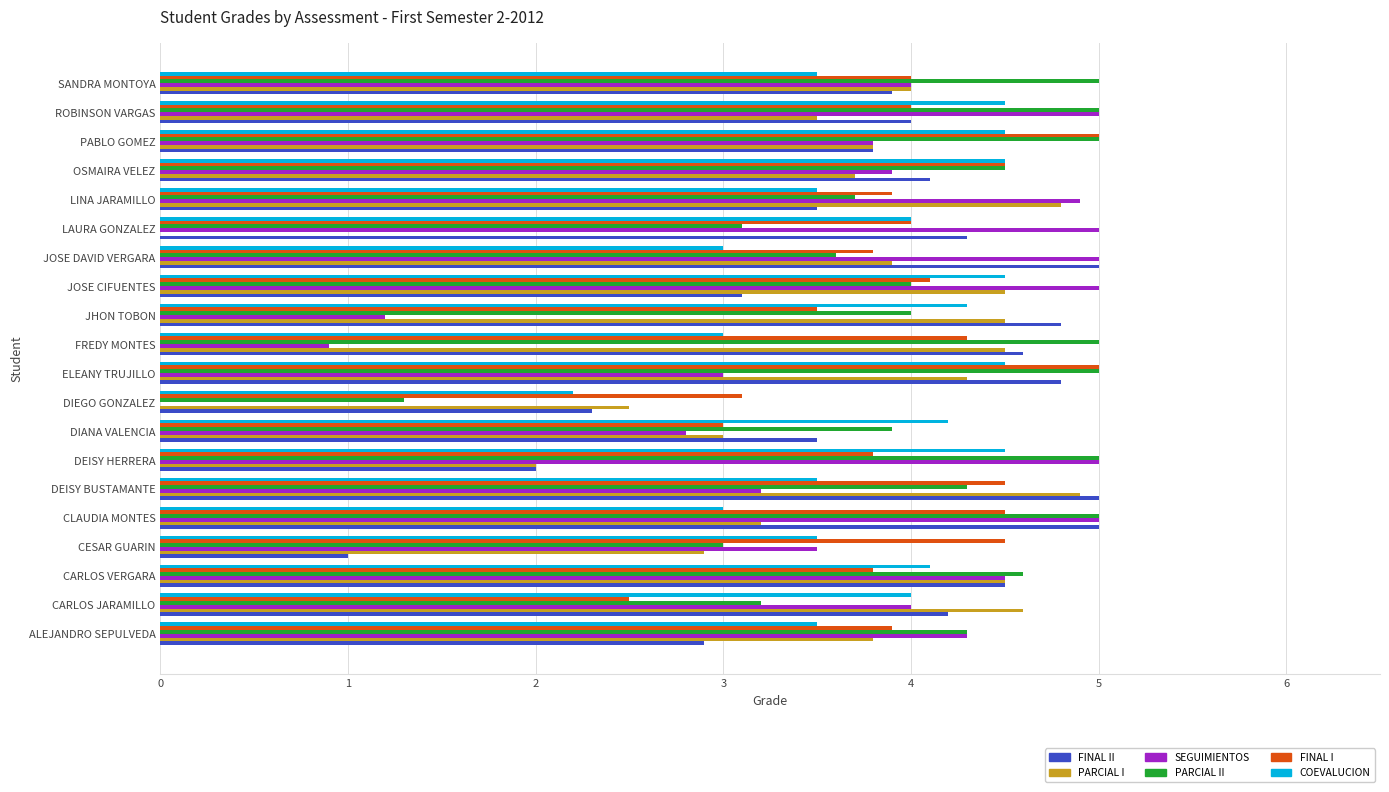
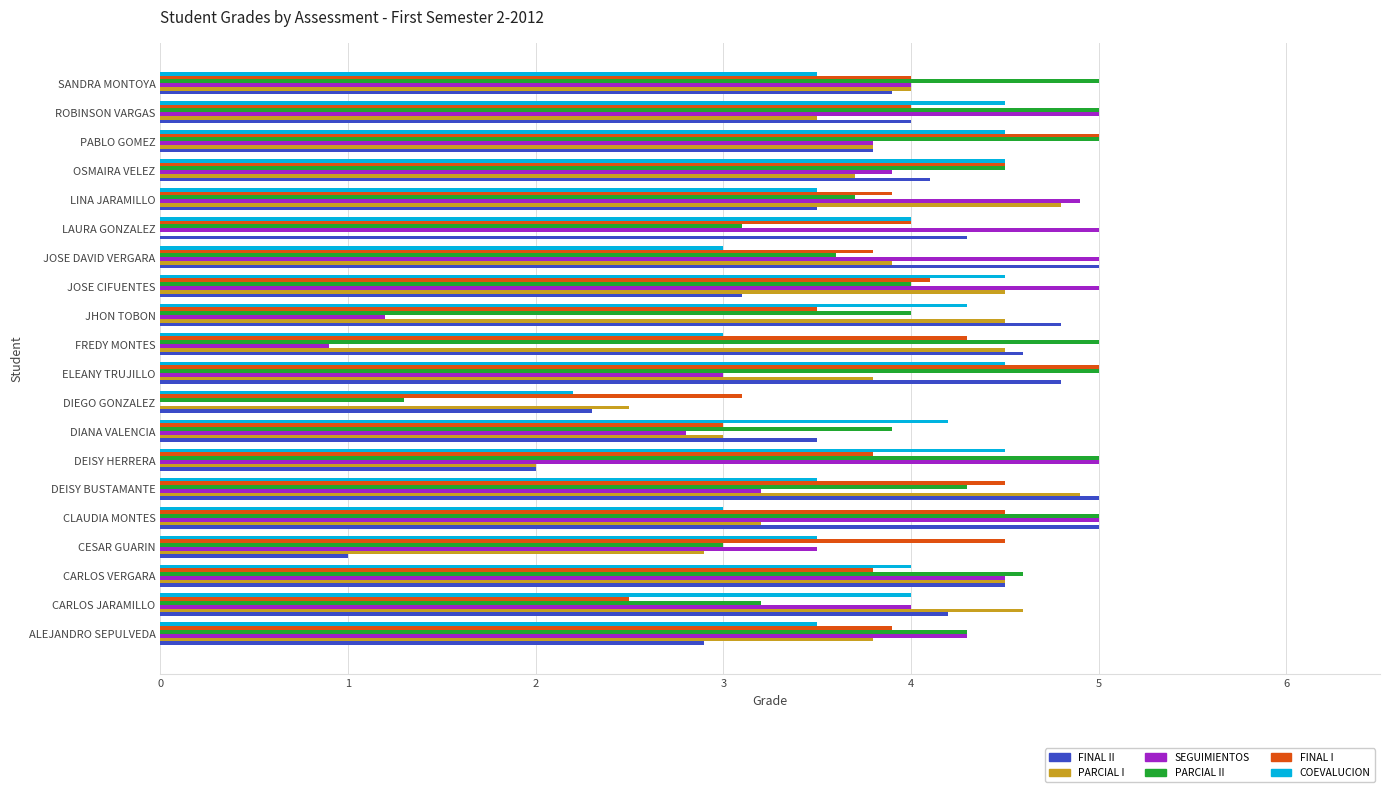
  {
    "FINAL II": {
      "SANDRA MONTOYA": 3.9,
      "ROBINSON VARGAS": 4.0,
      "PABLO GOMEZ": 3.8,
      "OSMAIRA VELEZ": 4.1,
      "LINA JARAMILLO": 3.5,
      "LAURA GONZALEZ": 4.3,
      "JOSE DAVID VERGARA": 5.0,
      "JOSE CIFUENTES": 3.1,
      "JHON TOBON": 4.8,
      "FREDY MONTES": 4.6,
      "ELEANY TRUJILLO": 4.8,
      "DIEGO GONZALEZ": 2.3,
      "DIANA VALENCIA": 3.5,
      "DEISY HERRERA": 2.0,
      "DEISY BUSTAMANTE": 5.0,
      "CLAUDIA MONTES": 5.0,
      "CESAR GUARIN": 1.0,
      "CARLOS VERGARA": 4.5,
      "CARLOS JARAMILLO": 4.2,
      "ALEJANDRO SEPULVEDA": 2.9
    },
    "PARCIAL I": {
      "SANDRA MONTOYA": 4.0,
      "ROBINSON VARGAS": 3.5,
      "PABLO GOMEZ": 3.8,
      "OSMAIRA VELEZ": 3.7,
      "LINA JARAMILLO": 4.8,
      "LAURA GONZALEZ": 0.0,
      "JOSE DAVID VERGARA": 3.9,
      "JOSE CIFUENTES": 4.5,
      "JHON TOBON": 4.5,
      "FREDY MONTES": 4.5,
-     "ELEANY TRUJILLO": 4.3,
+     "ELEANY TRUJILLO": 3.8,
      "DIEGO GONZALEZ": 2.5,
      "DIANA VALENCIA": 3.0,
      "DEISY HERRERA": 2.0,
      "DEISY BUSTAMANTE": 4.9,
      "CLAUDIA MONTES": 3.2,
      "CESAR GUARIN": 2.9,
      "CARLOS VERGARA": 4.5,
      "CARLOS JARAMILLO": 4.6,
      "ALEJANDRO SEPULVEDA": 3.8
    },
    "SEGUIMIENTOS": {
      "SANDRA MONTOYA": 4.0,
      "ROBINSON VARGAS": 5.0,
      "PABLO GOMEZ": 3.8,
      "OSMAIRA VELEZ": 3.9,
      "LINA JARAMILLO": 4.9,
      "LAURA GONZALEZ": 5.0,
      "JOSE DAVID VERGARA": 5.0,
      "JOSE CIFUENTES": 5.0,
      "JHON TOBON": 1.2,
      "FREDY MONTES": 0.9,
      "ELEANY TRUJILLO": 3.0,
      "DIEGO GONZALEZ": 0.0,
      "DIANA VALENCIA": 2.8,
      "DEISY HERRERA": 5.0,
      "DEISY BUSTAMANTE": 3.2,
      "CLAUDIA MONTES": 5.0,
      "CESAR GUARIN": 3.5,
      "CARLOS VERGARA": 4.5,
      "CARLOS JARAMILLO": 4.0,
      "ALEJANDRO SEPULVEDA": 4.3
    },
    "PARCIAL II": {
      "SANDRA MONTOYA": 5.0,
      "ROBINSON VARGAS": 5.0,
      "PABLO GOMEZ": 5.0,
      "OSMAIRA VELEZ": 4.5,
      "LINA JARAMILLO": 3.7,
      "LAURA GONZALEZ": 3.1,
      "JOSE DAVID VERGARA": 3.6,
      "JOSE CIFUENTES": 4.0,
      "JHON TOBON": 4.0,
      "FREDY MONTES": 5.0,
      "ELEANY TRUJILLO": 5.0,
      "DIEGO GONZALEZ": 1.3,
      "DIANA VALENCIA": 3.9,
      "DEISY HERRERA": 5.0,
      "DEISY BUSTAMANTE": 4.3,
      "CLAUDIA MONTES": 5.0,
      "CESAR GUARIN": 3.0,
      "CARLOS VERGARA": 4.6,
      "CARLOS JARAMILLO": 3.2,
      "ALEJANDRO SEPULVEDA": 4.3
    },
    "FINAL I": {
      "SANDRA MONTOYA": 4.0,
      "ROBINSON VARGAS": 4.0,
      "PABLO GOMEZ": 5.0,
      "OSMAIRA VELEZ": 4.5,
      "LINA JARAMILLO": 3.9,
      "LAURA GONZALEZ": 4.0,
      "JOSE DAVID VERGARA": 3.8,
      "JOSE CIFUENTES": 4.1,
      "JHON TOBON": 3.5,
      "FREDY MONTES": 4.3,
      "ELEANY TRUJILLO": 5.0,
      "DIEGO GONZALEZ": 3.1,
      "DIANA VALENCIA": 3.0,
      "DEISY HERRERA": 3.8,
      "DEISY BUSTAMANTE": 4.5,
      "CLAUDIA MONTES": 4.5,
      "CESAR GUARIN": 4.5,
      "CARLOS VERGARA": 3.8,
      "CARLOS JARAMILLO": 2.5,
      "ALEJANDRO SEPULVEDA": 3.9
    },
    "COEVALUCION": {
      "SANDRA MONTOYA": 3.5,
      "ROBINSON VARGAS": 4.5,
      "PABLO GOMEZ": 4.5,
      "OSMAIRA VELEZ": 4.5,
      "LINA JARAMILLO": 3.5,
      "LAURA GONZALEZ": 4.0,
      "JOSE DAVID VERGARA": 3.0,
      "JOSE CIFUENTES": 4.5,
      "JHON TOBON": 4.3,
      "FREDY MONTES": 3.0,
      "ELEANY TRUJILLO": 4.5,
      "DIEGO GONZALEZ": 2.2,
      "DIANA VALENCIA": 4.2,
      "DEISY HERRERA": 4.5,
      "DEISY BUSTAMANTE": 3.5,
      "CLAUDIA MONTES": 3.0,
      "CESAR GUARIN": 3.5,
-     "CARLOS VERGARA": 4.1,
+     "CARLOS VERGARA": 4.0,
      "CARLOS JARAMILLO": 4.0,
      "ALEJANDRO SEPULVEDA": 3.5
    }
  }
